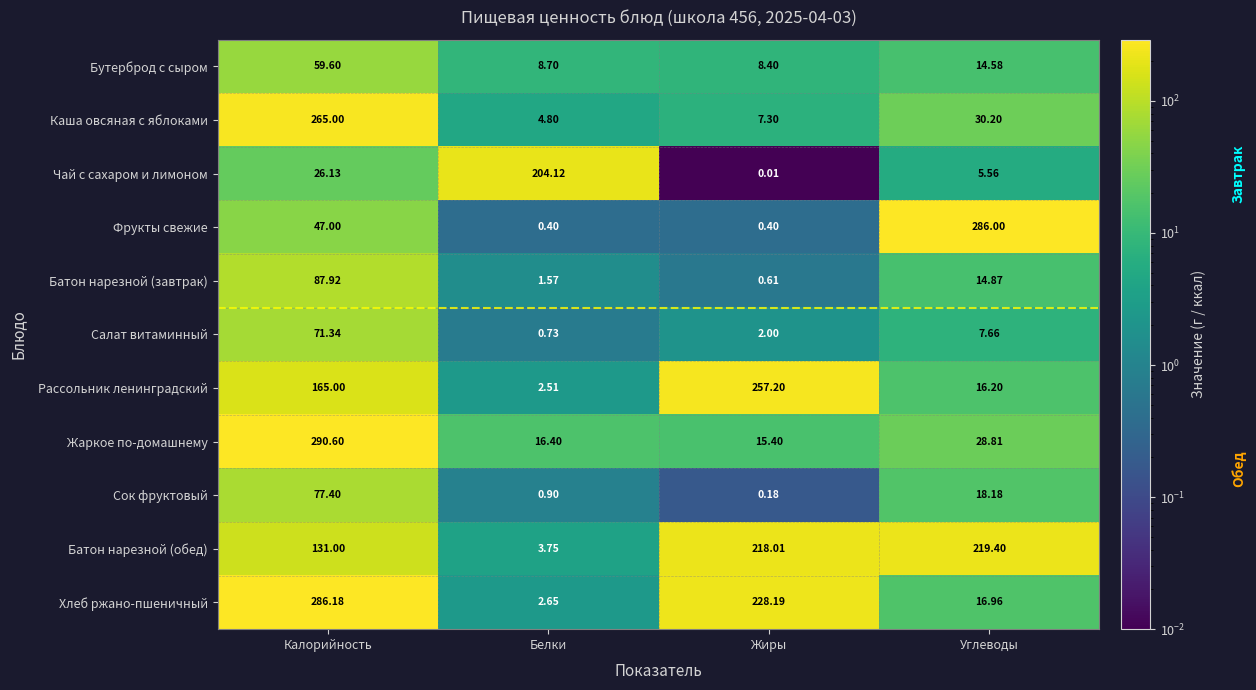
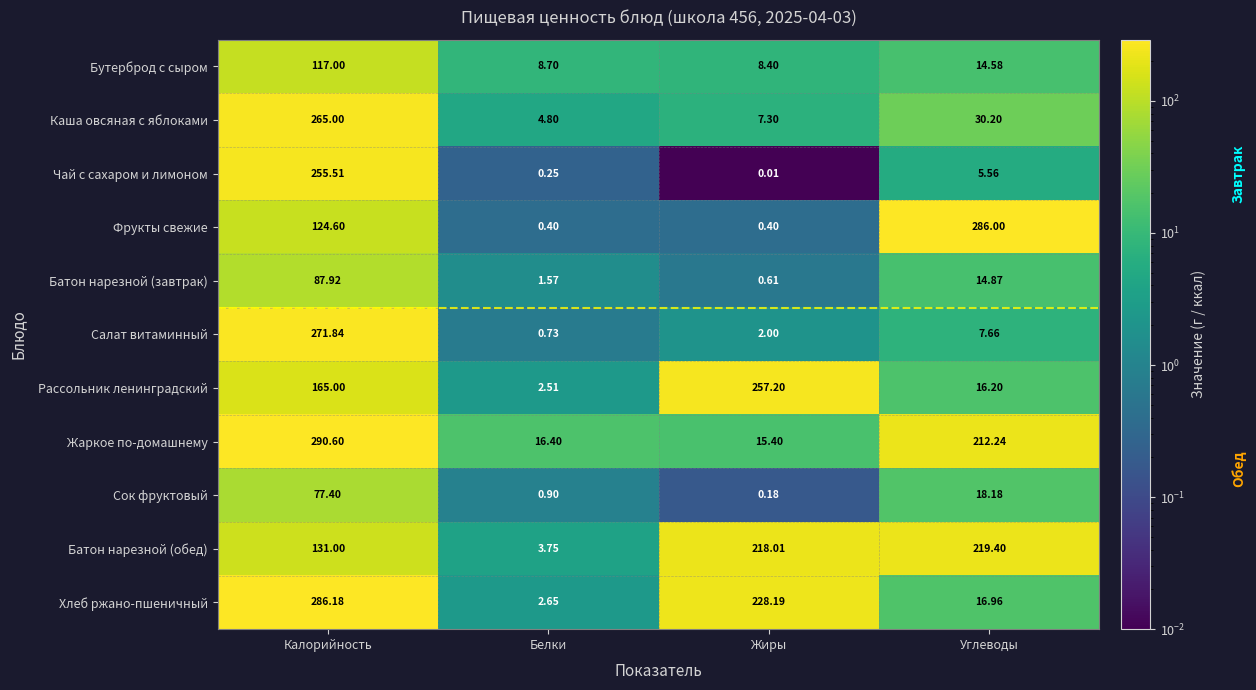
  {
    "Бутерброд с сыром": {
-     "Калорийность": 59.60,
+     "Калорийность": 117.00,
      "Белки": 8.70,
      "Жиры": 8.40,
      "Углеводы": 14.58
    },
    "Каша овсяная с яблоками": {
      "Калорийность": 265.00,
      "Белки": 4.80,
      "Жиры": 7.30,
      "Углеводы": 30.20
    },
    "Чай с сахаром и лимоном": {
-     "Калорийность": 26.13,
-     "Белки": 204.12,
+     "Калорийность": 255.51,
+     "Белки": 0.25,
      "Жиры": 0.01,
      "Углеводы": 5.56
    },
    "Фрукты свежие": {
-     "Калорийность": 47.00,
+     "Калорийность": 124.60,
      "Белки": 0.40,
      "Жиры": 0.40,
      "Углеводы": 286.00
    },
    "Батон нарезной (завтрак)": {
      "Калорийность": 87.92,
      "Белки": 1.57,
      "Жиры": 0.61,
      "Углеводы": 14.87
    },
    "Салат витаминный": {
-     "Калорийность": 71.34,
+     "Калорийность": 271.84,
      "Белки": 0.73,
      "Жиры": 2.00,
      "Углеводы": 7.66
    },
    "Рассольник ленинградский": {
      "Калорийность": 165.00,
      "Белки": 2.51,
      "Жиры": 257.20,
      "Углеводы": 16.20
    },
    "Жаркое по-домашнему": {
      "Калорийность": 290.60,
      "Белки": 16.40,
      "Жиры": 15.40,
-     "Углеводы": 28.81
+     "Углеводы": 212.24
    },
    "Сок фруктовый": {
      "Калорийность": 77.40,
      "Белки": 0.90,
      "Жиры": 0.18,
      "Углеводы": 18.18
    },
    "Батон нарезной (обед)": {
      "Калорийность": 131.00,
      "Белки": 3.75,
      "Жиры": 218.01,
      "Углеводы": 219.40
    },
    "Хлеб ржано-пшеничный": {
      "Калорийность": 286.18,
      "Белки": 2.65,
      "Жиры": 228.19,
      "Углеводы": 16.96
    }
  }
